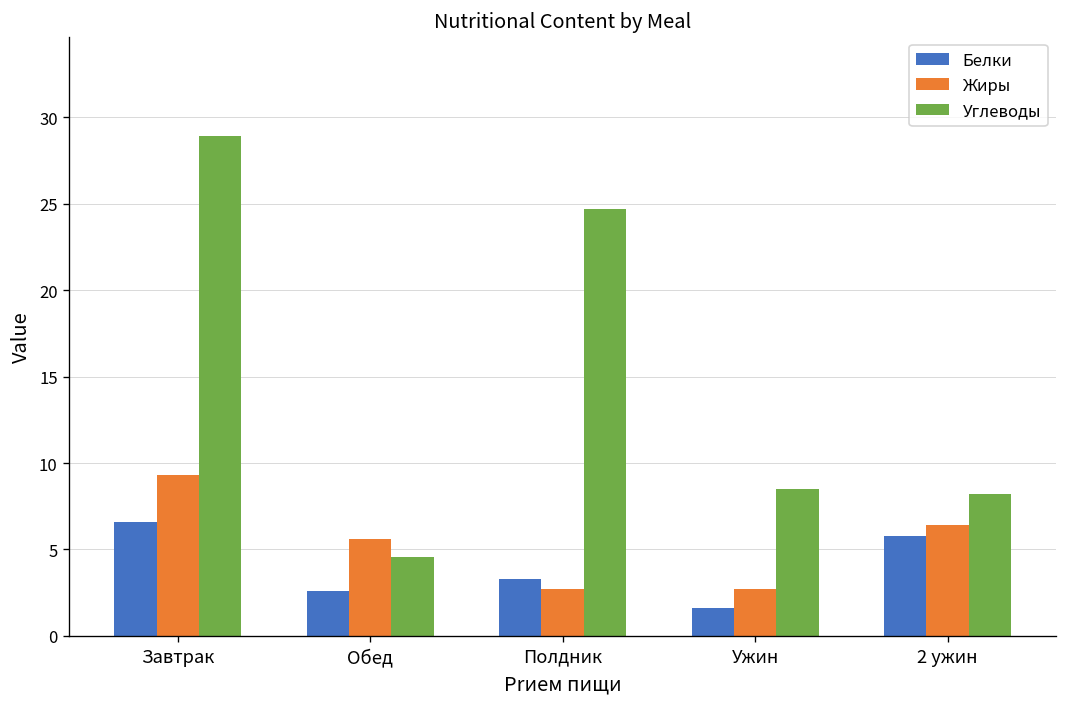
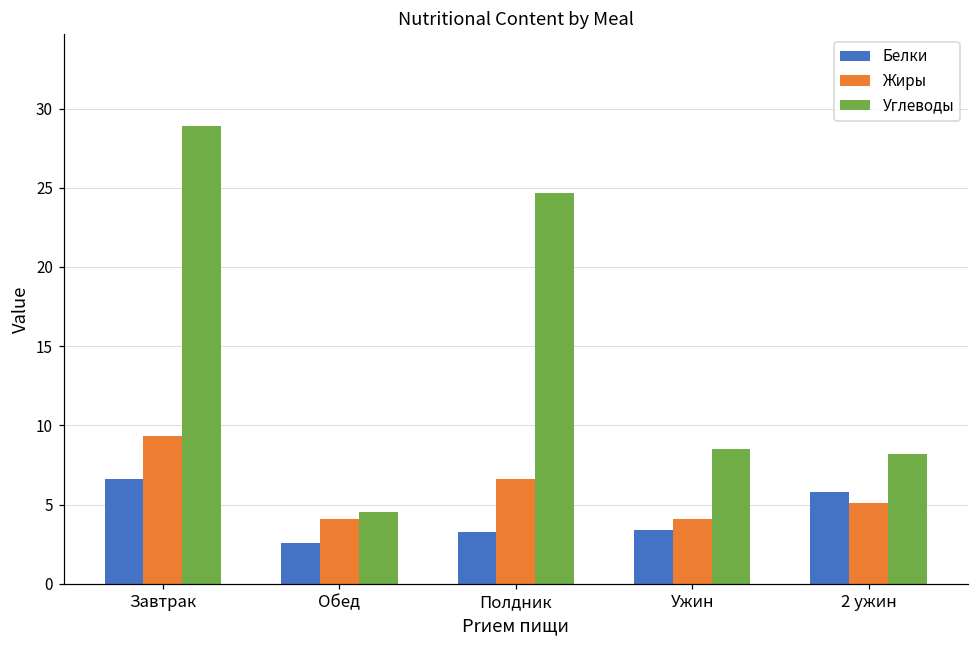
  {
    "Белки": {
      "Завтрак": 6.6,
      "Обед": 2.6,
      "Полдник": 3.3,
-     "Ужин": 1.6,
+     "Ужин": 3.4,
      "2 ужин": 5.8
    },
    "Жиры": {
      "Завтрак": 9.3,
-     "Обед": 5.6,
-     "Полдник": 2.7,
-     "Ужин": 2.7,
-     "2 ужин": 6.4
+     "Обед": 4.1,
+     "Полдник": 6.6,
+     "Ужин": 4.1,
+     "2 ужин": 5.1
    },
    "Углеводы": {
      "Завтрак": 28.9,
      "Обед": 4.5,
      "Полдник": 24.7,
      "Ужин": 8.5,
      "2 ужин": 8.2
    }
  }
